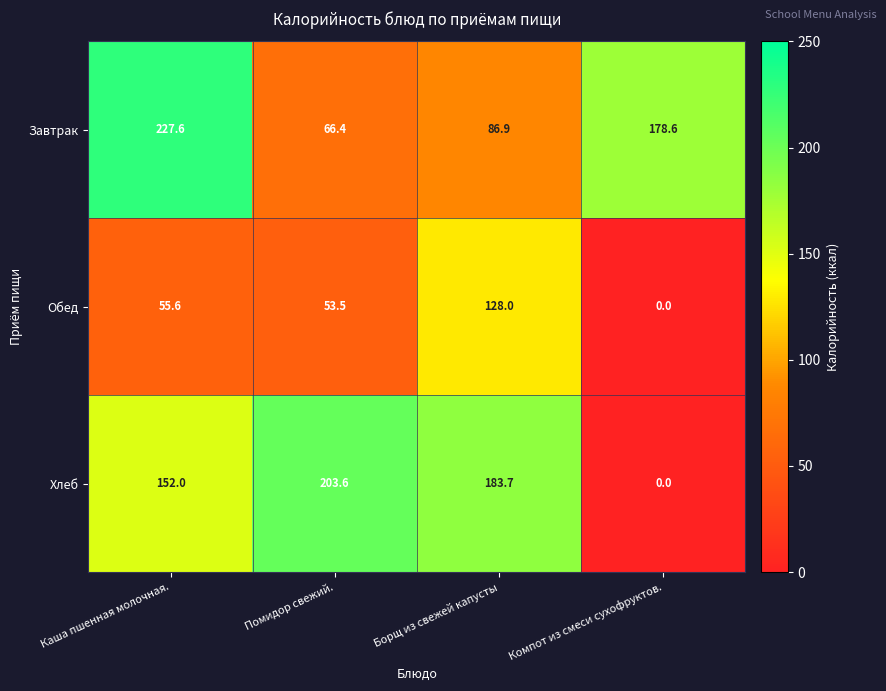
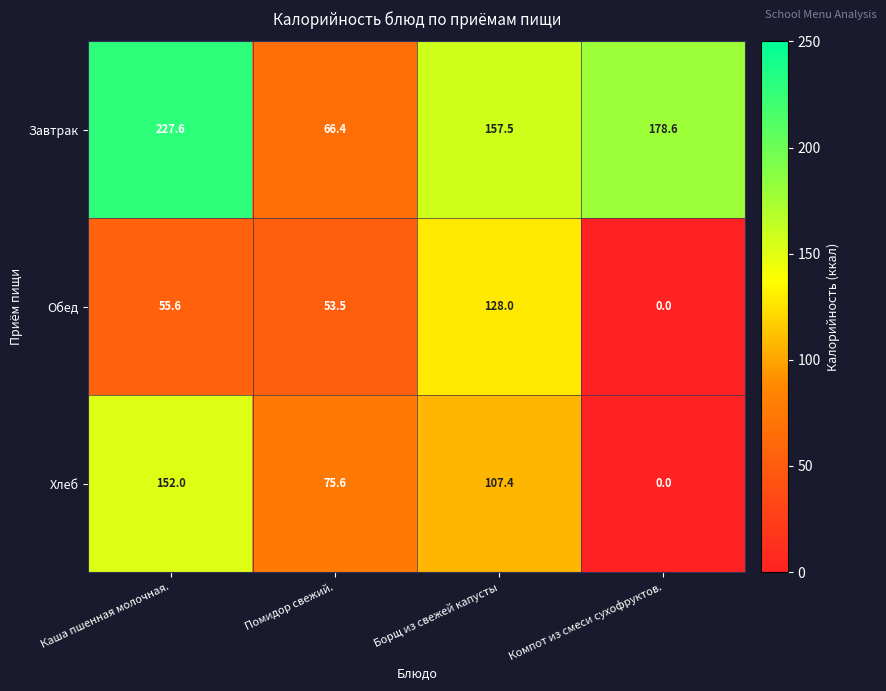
  {
    "Завтрак": {
      "Каша пшенная молочная.": 227.6,
      "Помидор свежий.": 66.4,
-     "Борщ из свежей капусты": 86.9,
+     "Борщ из свежей капусты": 157.5,
      "Компот из смеси сухофруктов.": 178.6
    },
    "Обед": {
      "Каша пшенная молочная.": 55.6,
      "Помидор свежий.": 53.5,
      "Борщ из свежей капусты": 128.0,
      "Компот из смеси сухофруктов.": 0.0
    },
    "Хлеб": {
      "Каша пшенная молочная.": 152.0,
-     "Помидор свежий.": 203.6,
-     "Борщ из свежей капусты": 183.7,
+     "Помидор свежий.": 75.6,
+     "Борщ из свежей капусты": 107.4,
      "Компот из смеси сухофруктов.": 0.0
    }
  }
